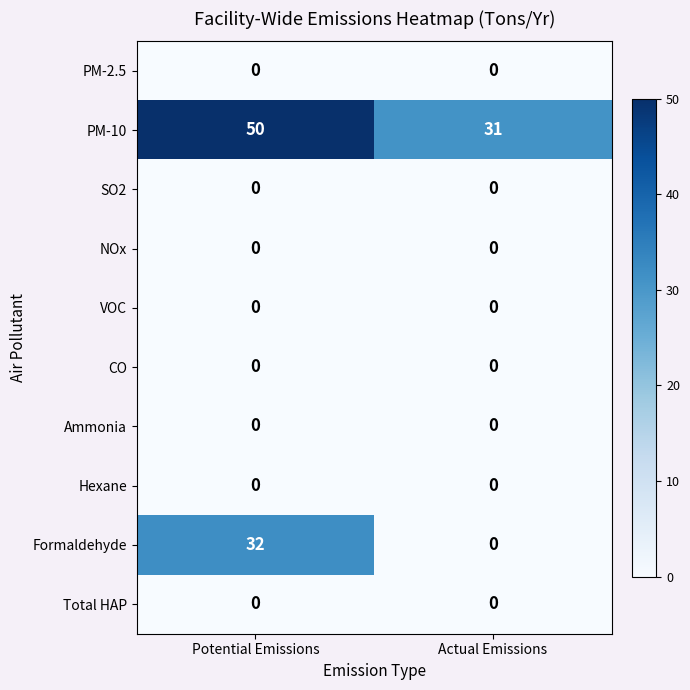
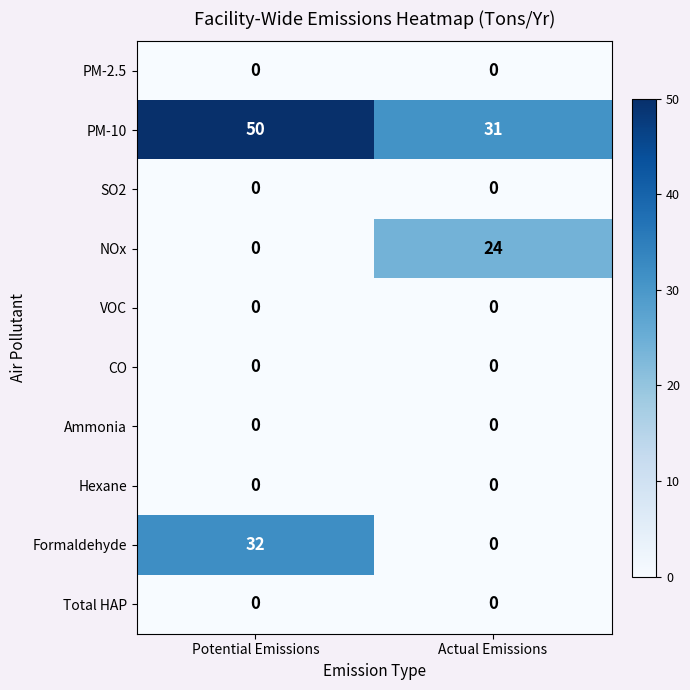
  {
    "PM-2.5": {
      "Potential Emissions": 0,
      "Actual Emissions": 0
    },
    "PM-10": {
      "Potential Emissions": 50,
      "Actual Emissions": 31
    },
    "SO2": {
      "Potential Emissions": 0,
      "Actual Emissions": 0
    },
    "NOx": {
      "Potential Emissions": 0,
-     "Actual Emissions": 0
+     "Actual Emissions": 24
    },
    "VOC": {
      "Potential Emissions": 0,
      "Actual Emissions": 0
    },
    "CO": {
      "Potential Emissions": 0,
      "Actual Emissions": 0
    },
    "Ammonia": {
      "Potential Emissions": 0,
      "Actual Emissions": 0
    },
    "Hexane": {
      "Potential Emissions": 0,
      "Actual Emissions": 0
    },
    "Formaldehyde": {
      "Potential Emissions": 32,
      "Actual Emissions": 0
    },
    "Total HAP": {
      "Potential Emissions": 0,
      "Actual Emissions": 0
    }
  }
